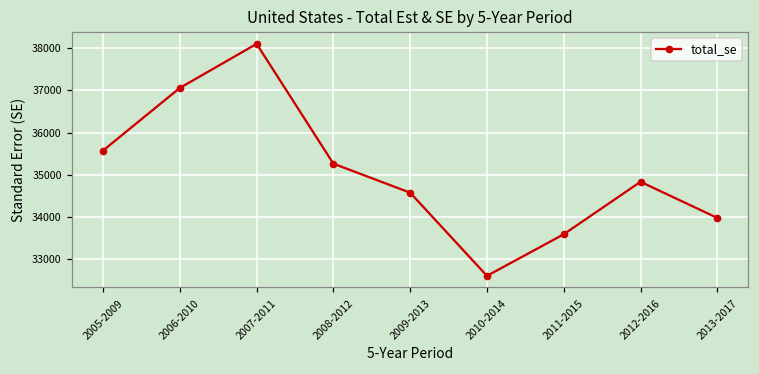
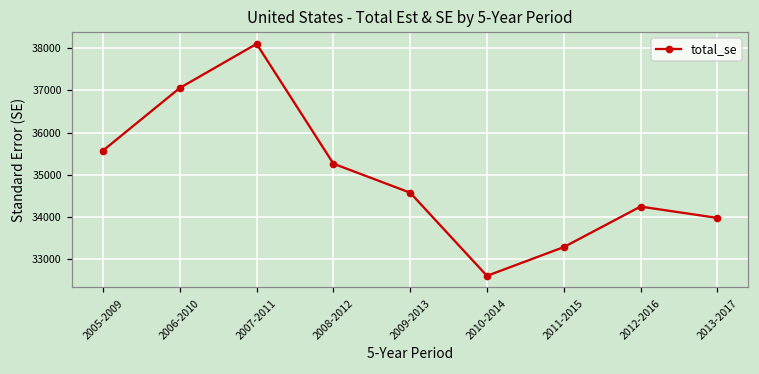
  {
    "2005-2009": 35600,
    "2006-2010": 37100,
    "2007-2011": 38100,
    "2008-2012": 35300,
    "2009-2013": 34600,
    "2010-2014": 32600,
-   "2011-2015": 33600,
-   "2012-2016": 34800,
+   "2011-2015": 33300,
+   "2012-2016": 34200,
    "2013-2017": 34000
  }
